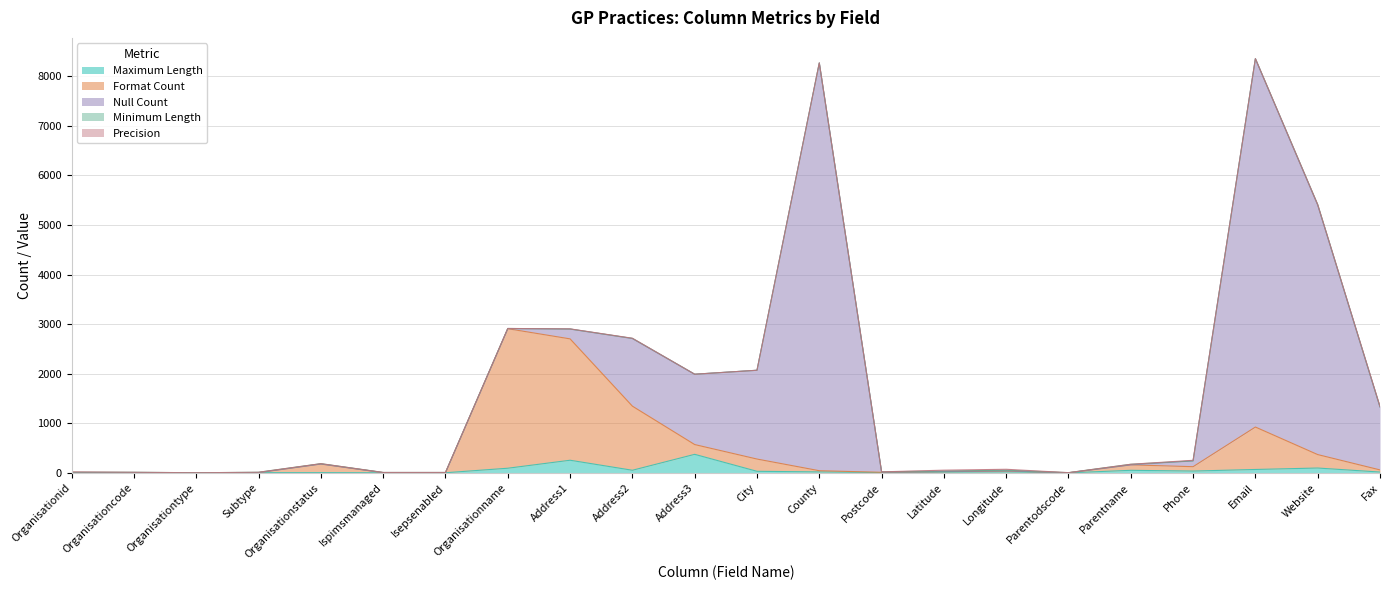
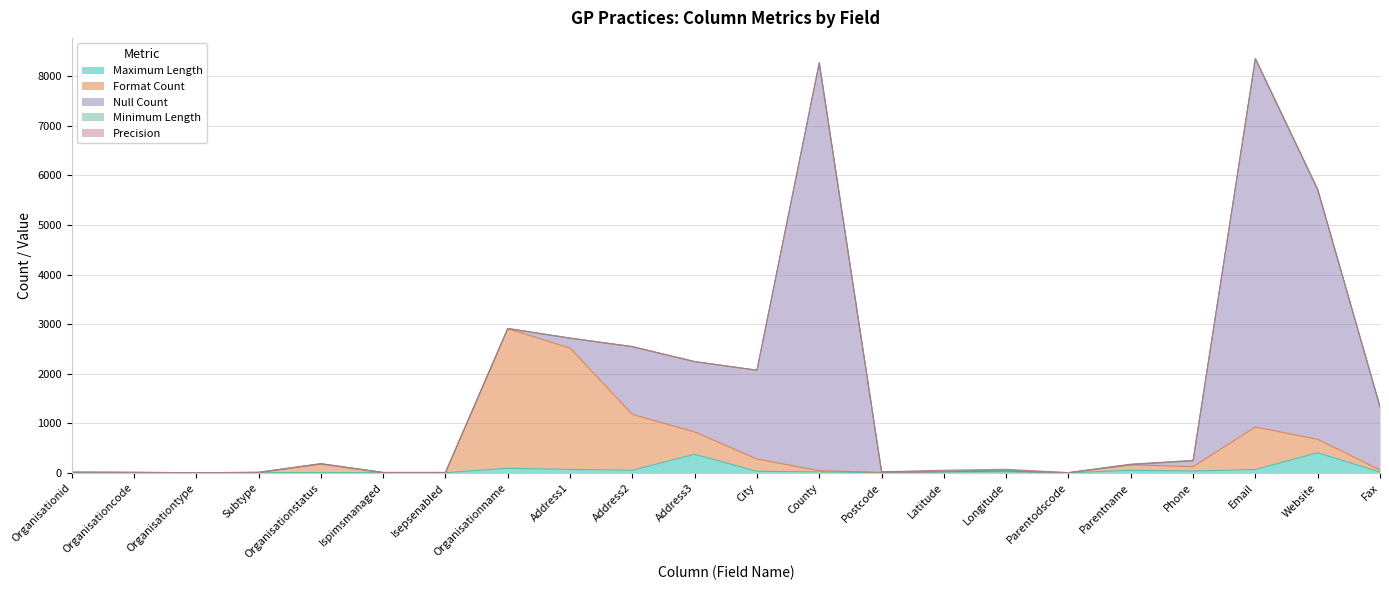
  {
    "Maximum Length": {
      "Organisationstatus": 0,
      "Organisationname": 100,
-     "Address1": 300,
+     "Address1": 100,
      "Address2": 100,
      "Address3": 400,
      "City": 0,
      "Parentname": 100,
      "Phone": 0,
      "Email": 100,
-     "Website": 100
+     "Website": 400
    },
    "Format Count": {
      "Address1": 2400,
-     "Address2": 1300,
-     "Address3": 200,
+     "Address2": 1100,
+     "Address3": 500,
      "City": 200,
      "Phone": 100,
      "Email": 900,
      "Website": 300
    }
  }
